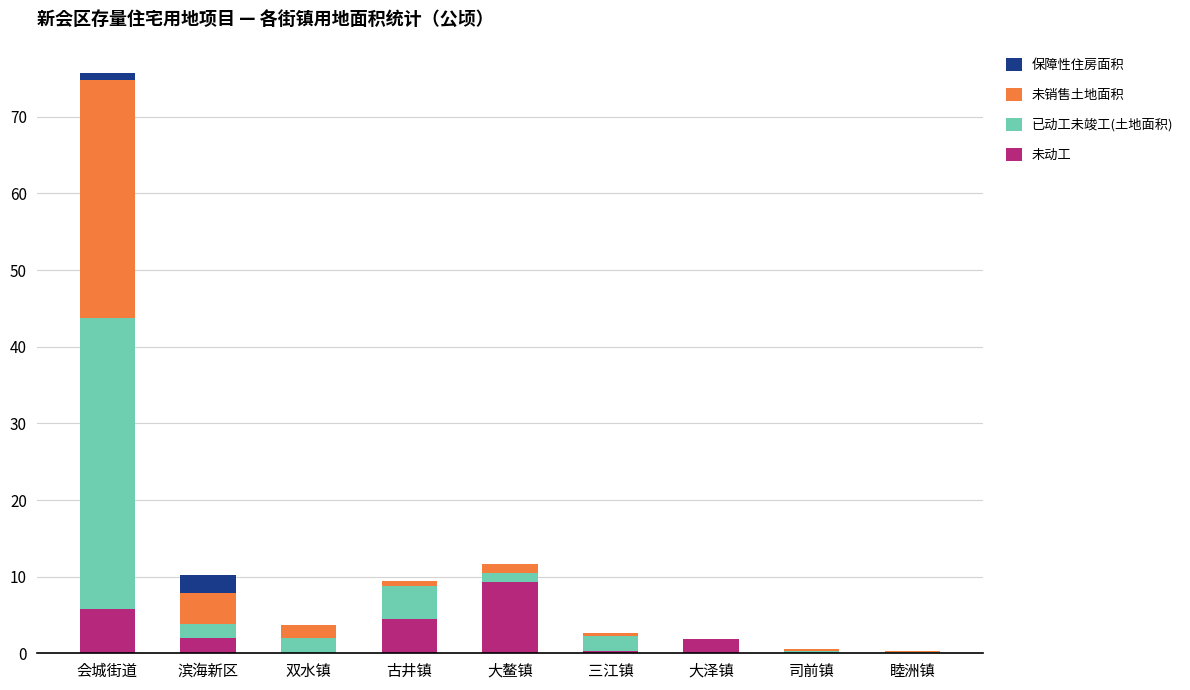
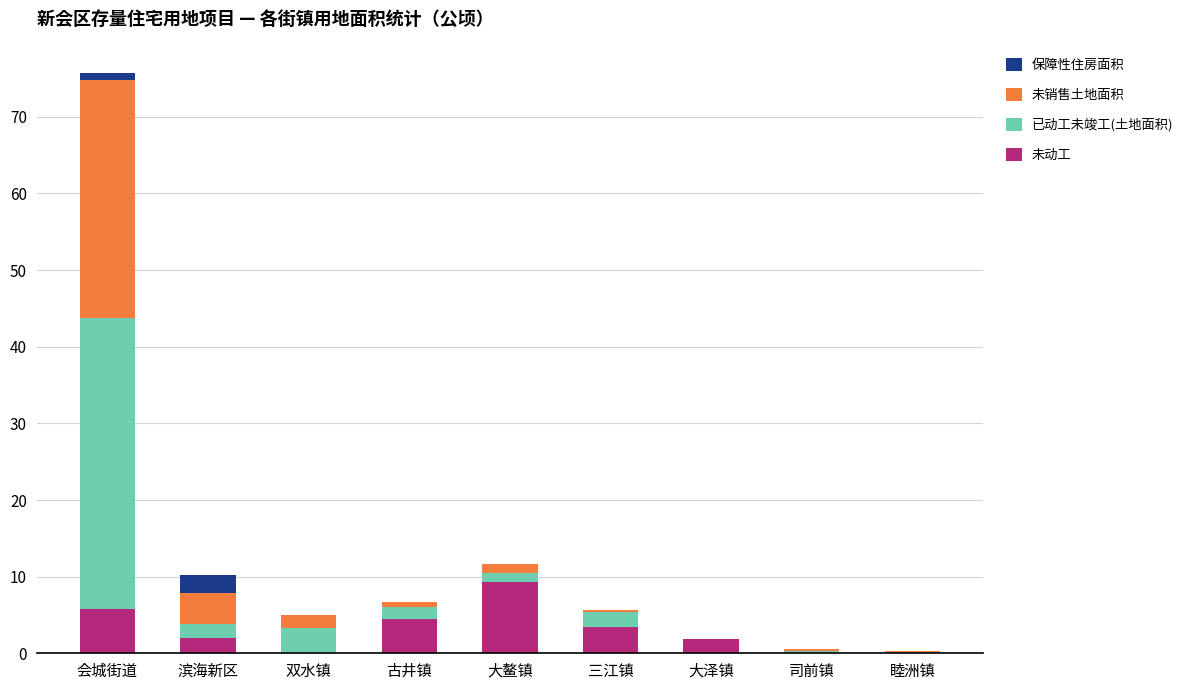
  {
    "未动工": {
      "会城街道": 6,
      "滨海新区": 2,
      "双水镇": 0,
      "古井镇": 4,
      "大鳌镇": 9,
-     "三江镇": 0,
+     "三江镇": 3,
      "大泽镇": 2,
      "司前镇": 0,
      "睦洲镇": 0
    },
    "已动工未竣工(土地面积)": {
      "会城街道": 38,
      "滨海新区": 2,
-     "双水镇": 2,
-     "古井镇": 4,
+     "双水镇": 3,
+     "古井镇": 2,
      "大鳌镇": 1,
      "三江镇": 2,
      "大泽镇": 0
    },
    "未销售土地面积": {
      "会城街道": 31,
      "滨海新区": 4,
      "双水镇": 2,
      "古井镇": 1,
      "大鳌镇": 1,
      "大泽镇": 0
    },
    "保障性住房面积": {
      "会城街道": 1,
      "滨海新区": 2,
      "双水镇": 0,
      "古井镇": 0,
      "大鳌镇": 0,
      "三江镇": 0,
      "大泽镇": 0,
      "司前镇": 0,
      "睦洲镇": 0
    }
  }
